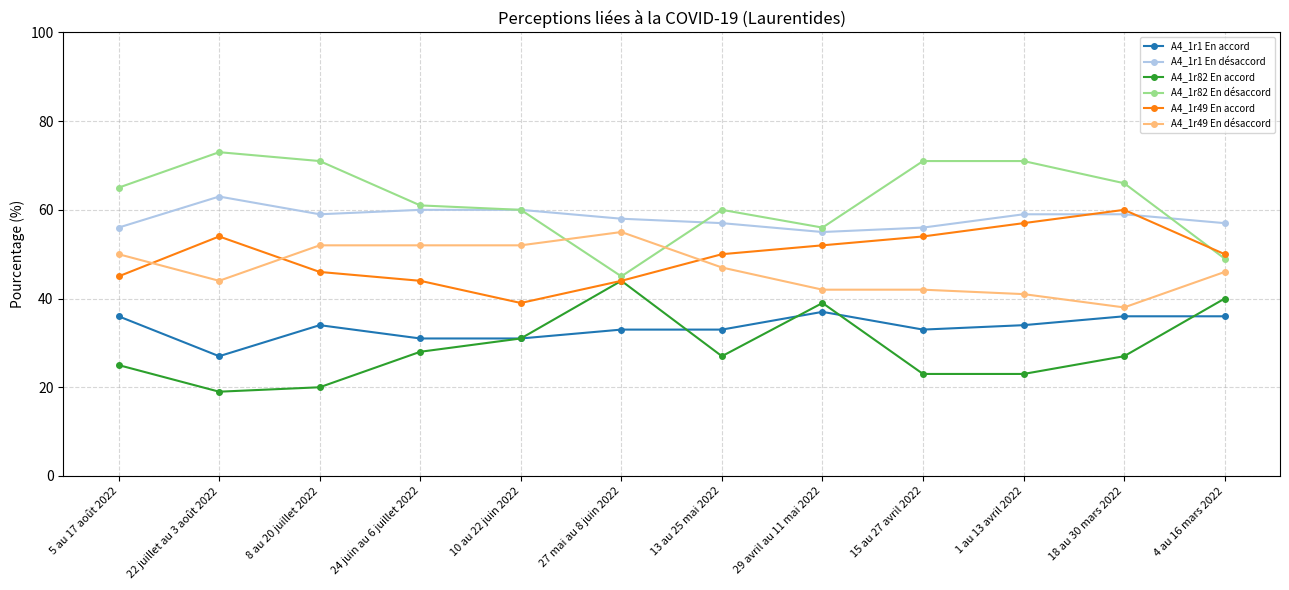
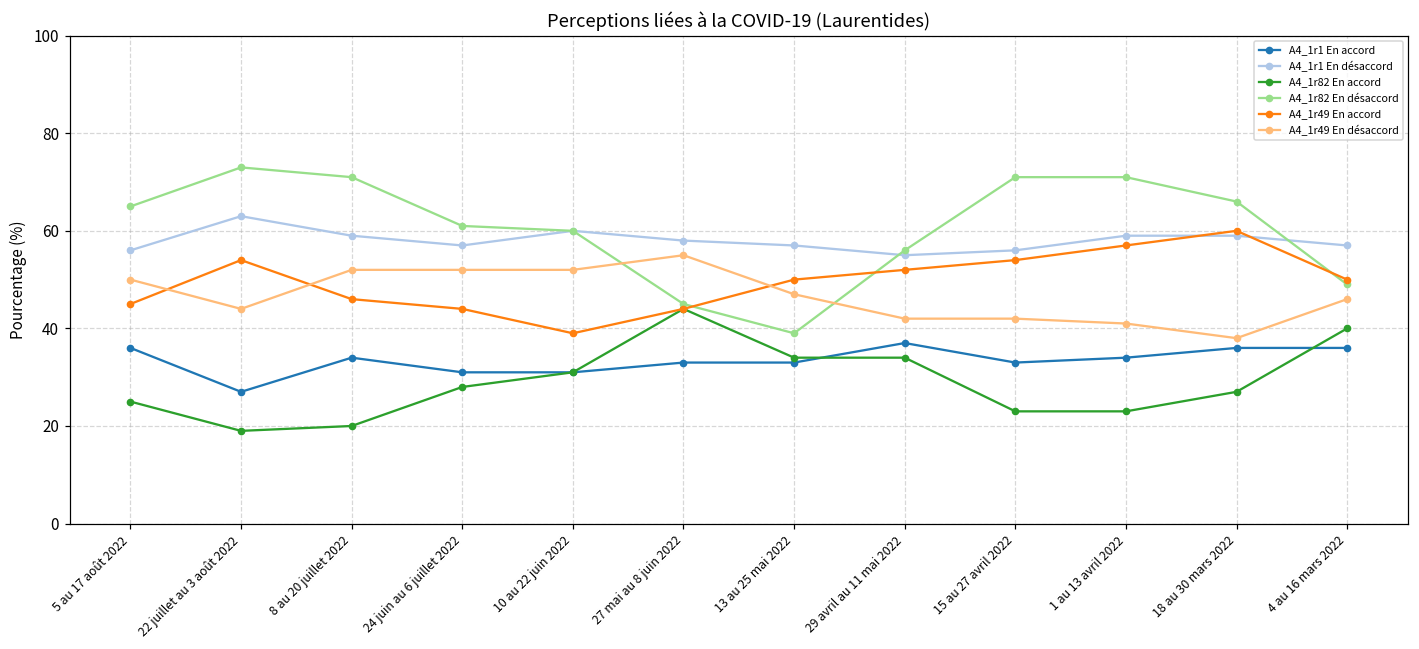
  {
    "A4_1r1 En accord": {
      "5 au 17 août 2022": 36,
      "22 juillet au 3 août 2022": 27,
      "8 au 20 juillet 2022": 34,
      "24 juin au 6 juillet 2022": 31,
      "27 mai au 8 juin 2022": 33,
      "13 au 25 mai 2022": 33,
      "29 avril au 11 mai 2022": 37,
      "15 au 27 avril 2022": 33,
      "1 au 13 avril 2022": 34,
      "18 au 30 mars 2022": 36,
      "4 au 16 mars 2022": 36
    },
    "A4_1r1 En désaccord": {
      "5 au 17 août 2022": 56,
      "22 juillet au 3 août 2022": 63,
      "8 au 20 juillet 2022": 59,
-     "24 juin au 6 juillet 2022": 60,
+     "24 juin au 6 juillet 2022": 57,
      "27 mai au 8 juin 2022": 58,
      "13 au 25 mai 2022": 57,
      "29 avril au 11 mai 2022": 55,
      "15 au 27 avril 2022": 56,
      "1 au 13 avril 2022": 59,
      "18 au 30 mars 2022": 59,
      "4 au 16 mars 2022": 57
    },
    "A4_1r82 En accord": {
      "5 au 17 août 2022": 25,
      "22 juillet au 3 août 2022": 19,
      "8 au 20 juillet 2022": 20,
      "24 juin au 6 juillet 2022": 28,
-     "13 au 25 mai 2022": 27,
-     "29 avril au 11 mai 2022": 39,
+     "13 au 25 mai 2022": 34,
+     "29 avril au 11 mai 2022": 34,
      "15 au 27 avril 2022": 23,
      "1 au 13 avril 2022": 23,
      "18 au 30 mars 2022": 27,
      "4 au 16 mars 2022": 40
    },
    "A4_1r82 En désaccord": {
      "5 au 17 août 2022": 65,
      "22 juillet au 3 août 2022": 73,
      "8 au 20 juillet 2022": 71,
      "24 juin au 6 juillet 2022": 61,
      "27 mai au 8 juin 2022": 45,
-     "13 au 25 mai 2022": 60,
+     "13 au 25 mai 2022": 39,
      "29 avril au 11 mai 2022": 56,
      "15 au 27 avril 2022": 71,
      "1 au 13 avril 2022": 71,
      "18 au 30 mars 2022": 66,
      "4 au 16 mars 2022": 49
    },
    "A4_1r49 En accord": {
      "5 au 17 août 2022": 45,
      "22 juillet au 3 août 2022": 54,
      "8 au 20 juillet 2022": 46,
      "24 juin au 6 juillet 2022": 44,
      "10 au 22 juin 2022": 39,
      "13 au 25 mai 2022": 50,
      "29 avril au 11 mai 2022": 52,
      "15 au 27 avril 2022": 54,
      "1 au 13 avril 2022": 57,
      "18 au 30 mars 2022": 60,
      "4 au 16 mars 2022": 50
    },
    "A4_1r49 En désaccord": {
      "5 au 17 août 2022": 50,
      "22 juillet au 3 août 2022": 44,
      "8 au 20 juillet 2022": 52,
      "24 juin au 6 juillet 2022": 52,
      "10 au 22 juin 2022": 52,
      "27 mai au 8 juin 2022": 55,
      "13 au 25 mai 2022": 47,
      "29 avril au 11 mai 2022": 42,
      "15 au 27 avril 2022": 42,
      "1 au 13 avril 2022": 41,
      "18 au 30 mars 2022": 38,
      "4 au 16 mars 2022": 46
    }
  }
